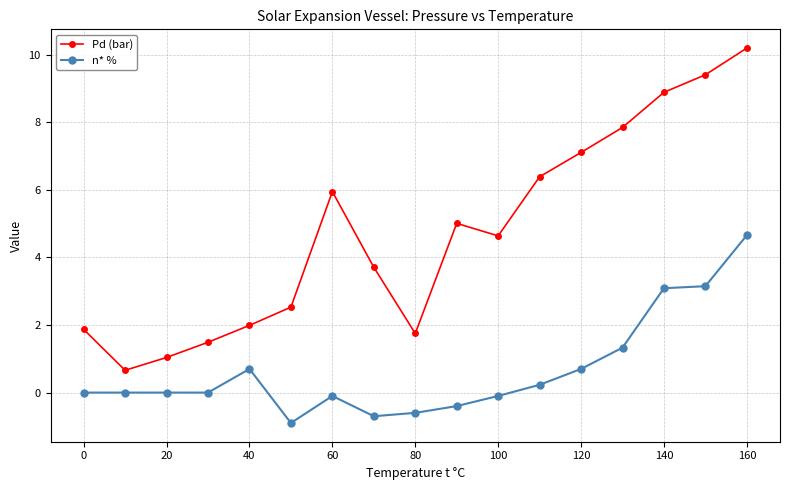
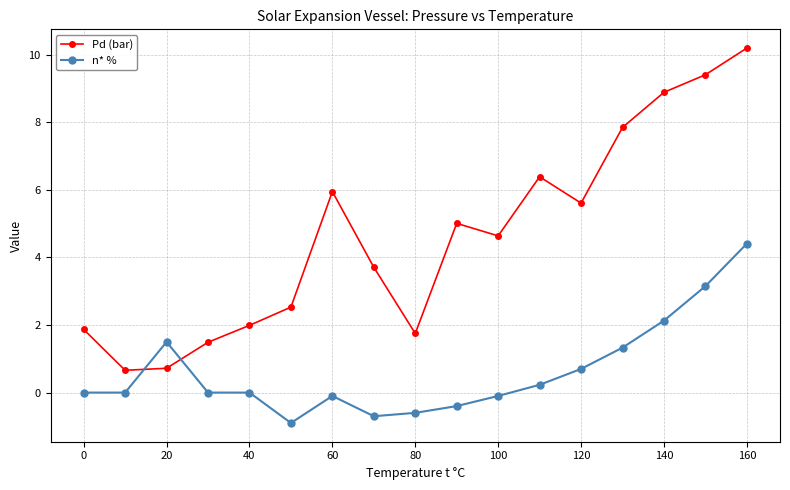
  {
    "Pd (bar)": {
      "0": 1.9,
-     "20": 1.0,
+     "20": 0.7,
      "40": 2.0,
      "60": 6.0,
      "80": 1.8,
      "100": 4.6,
-     "120": 7.1,
+     "120": 5.6,
      "140": 8.9,
      "160": 10.2
    },
    "n* %": {
      "0": 0.0,
-     "20": 0.0,
-     "40": 0.7,
+     "20": 1.5,
+     "40": 0.0,
      "60": -0.1,
      "80": -0.6,
      "100": -0.1,
      "120": 0.7,
-     "140": 3.1,
-     "160": 4.7
+     "140": 2.1,
+     "160": 4.4
    }
  }
